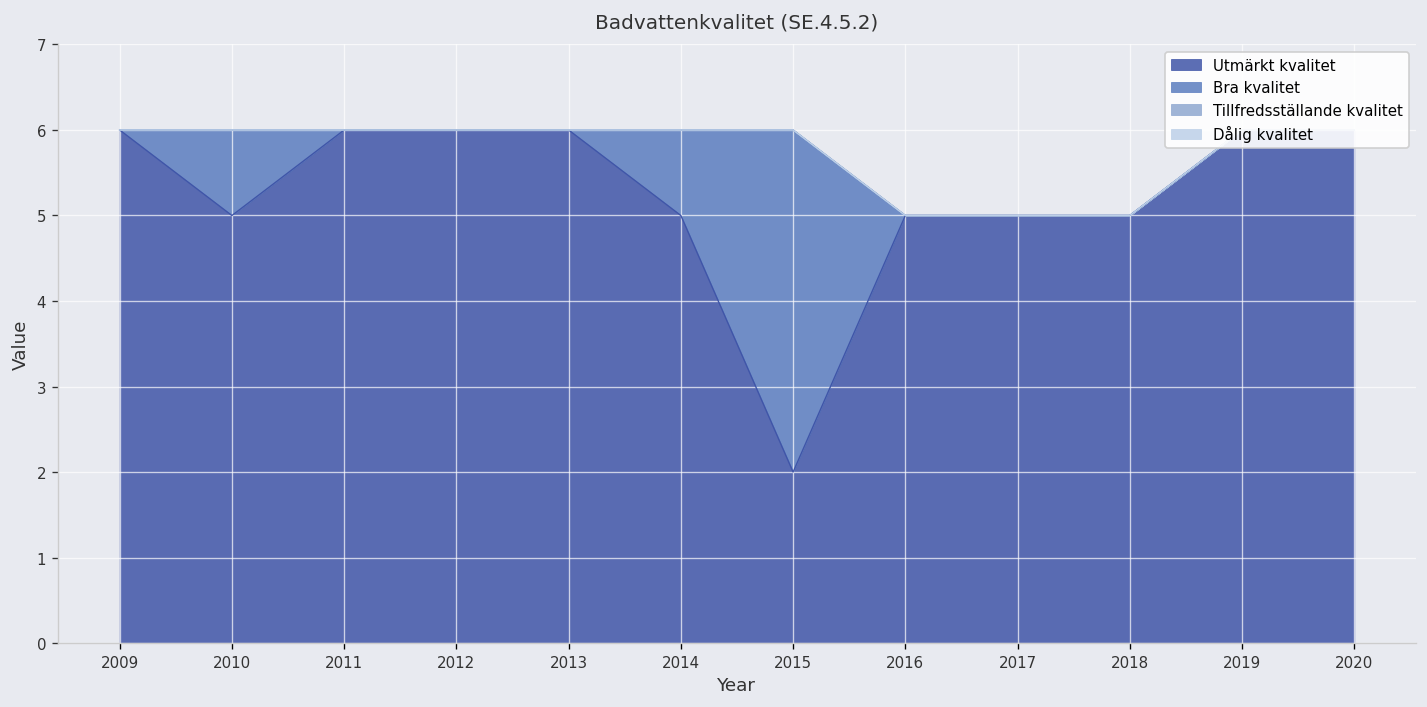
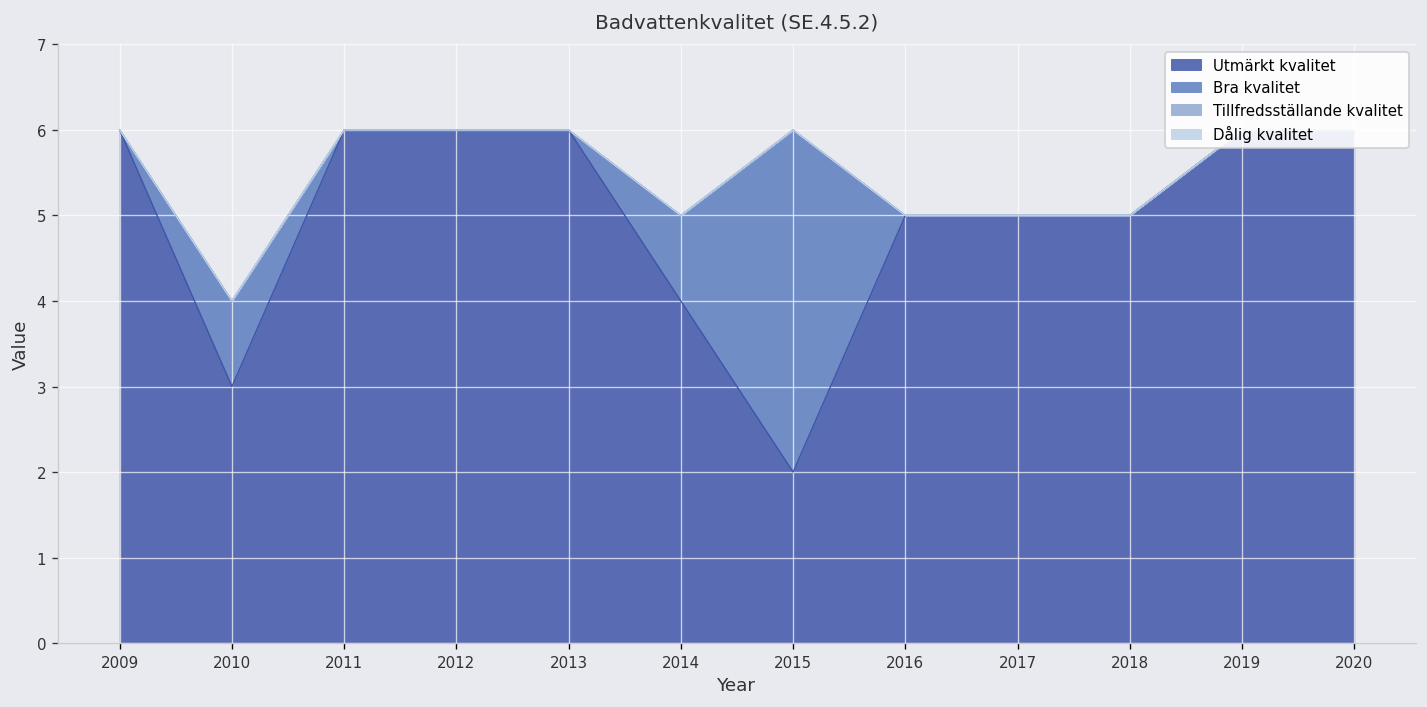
  {
    "Utmärkt kvalitet": {
-     "2010": 5,
-     "2014": 5,
+     "2010": 3,
+     "2014": 4,
      "2015": 2
    },
    "Dålig kvalitet": {
      "2015": 6
    }
  }
